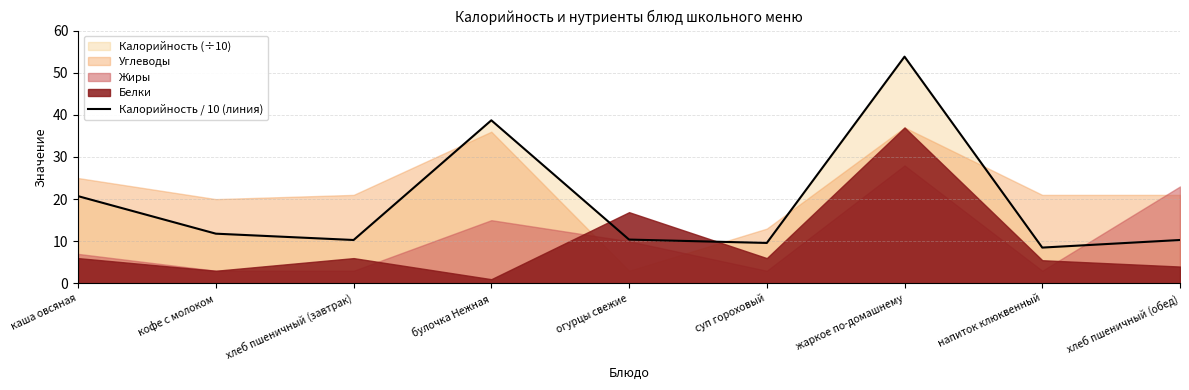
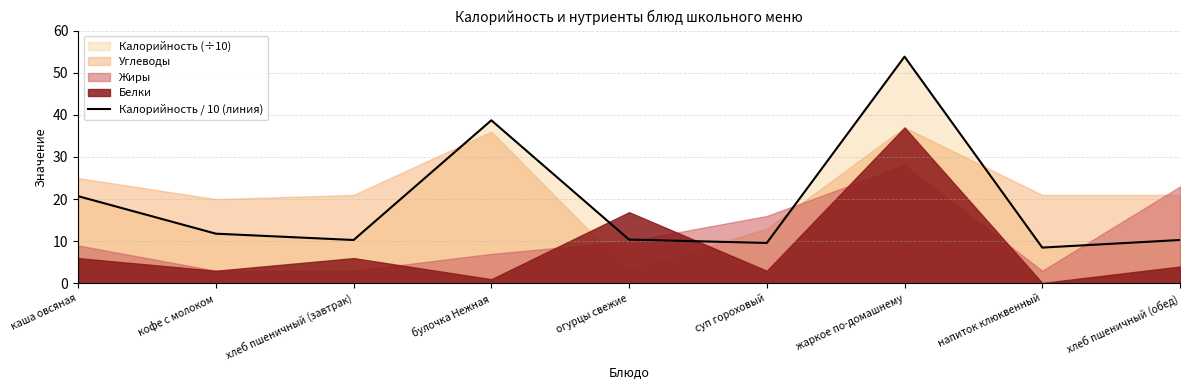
  {
    "Жиры": {
-     "каша овсяная": 7,
+     "каша овсяная": 9,
      "хлеб пшеничный (завтрак)": 3,
-     "булочка Нежная": 15,
-     "суп гороховый": 3,
+     "булочка Нежная": 7,
+     "суп гороховый": 16,
      "жаркое по-домашнему": 28,
      "напиток клюквенный": 3,
      "хлеб пшеничный (обед)": 23
    },
    "Белки": {
      "каша овсяная": 6,
      "хлеб пшеничный (завтрак)": 6,
      "булочка Нежная": 1,
      "огурцы свежие": 17,
-     "суп гороховый": 6,
-     "напиток клюквенный": 6,
+     "суп гороховый": 3,
+     "напиток клюквенный": 0,
      "хлеб пшеничный (обед)": 4
    }
  }
